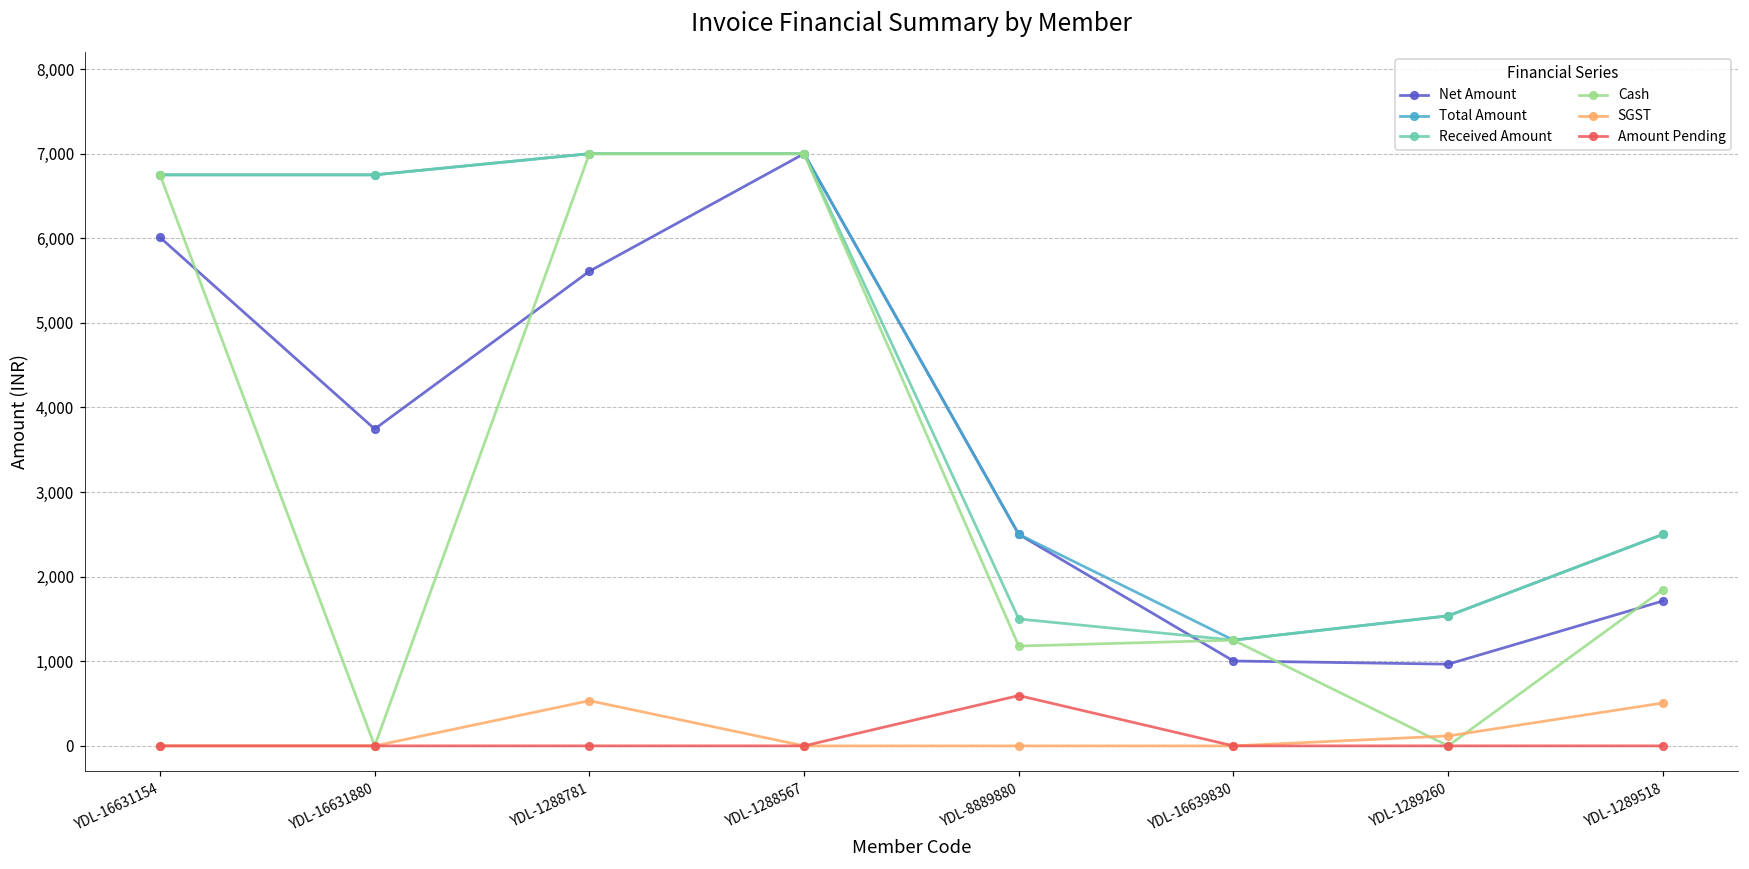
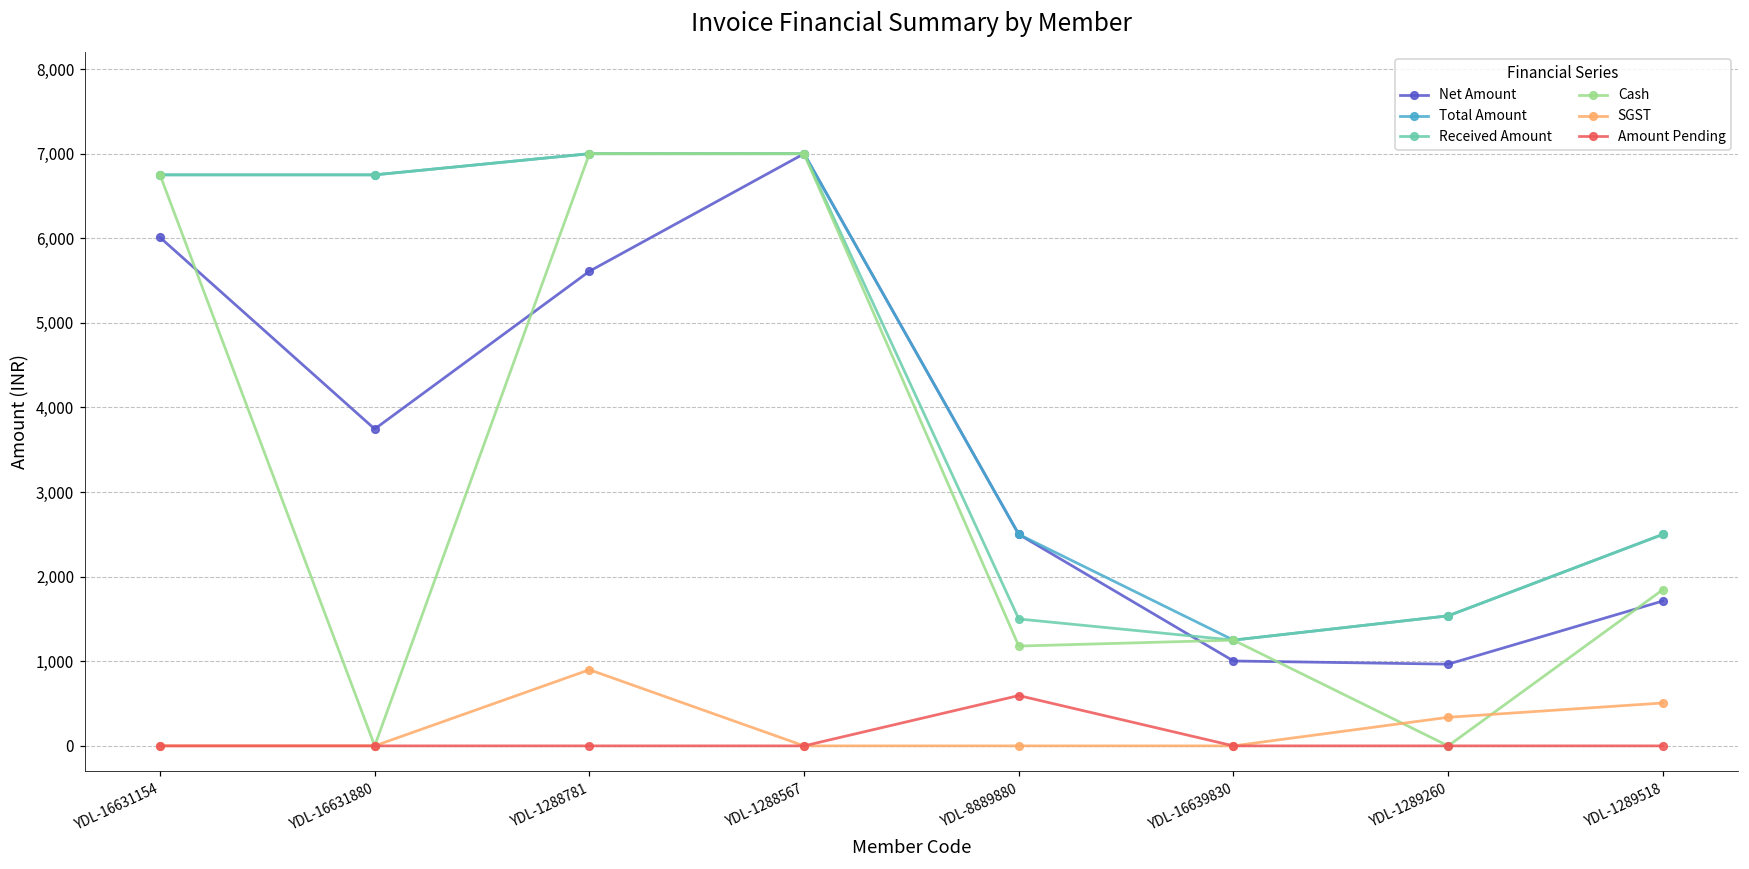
  {
    "Net Amount": {
      "YDL-16631154": "6,000",
      "YDL-16631880": "3,700",
      "YDL-1288781": "5,600",
      "YDL-16639830": "1,000",
      "YDL-1289260": "1,000",
      "YDL-1289518": "1,700"
    },
    "Cash": {
      "YDL-8889880": "1,200",
      "YDL-1289518": "1,800"
    },
    "SGST": {
-     "YDL-1288781": "500",
+     "YDL-1288781": "900",
      "YDL-8889880": "0",
-     "YDL-1289260": "100",
+     "YDL-1289260": "300",
      "YDL-1289518": "500"
    },
    "Amount Pending": {
      "YDL-1288781": "0",
      "YDL-8889880": "600",
      "YDL-1289518": "0"
    }
  }
